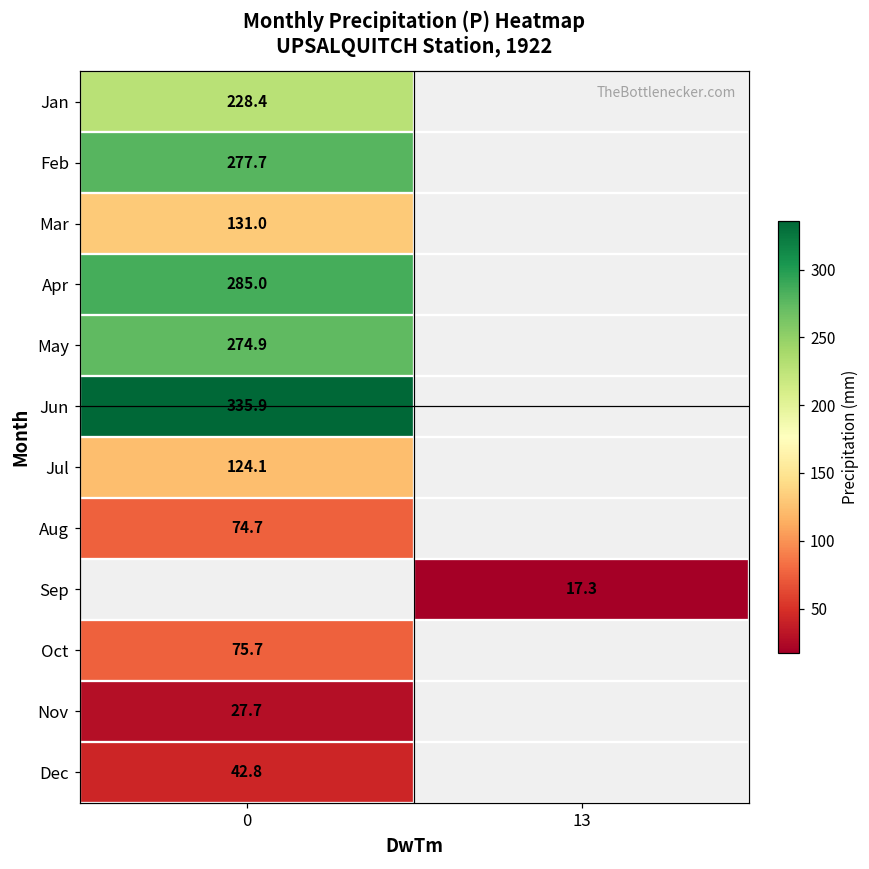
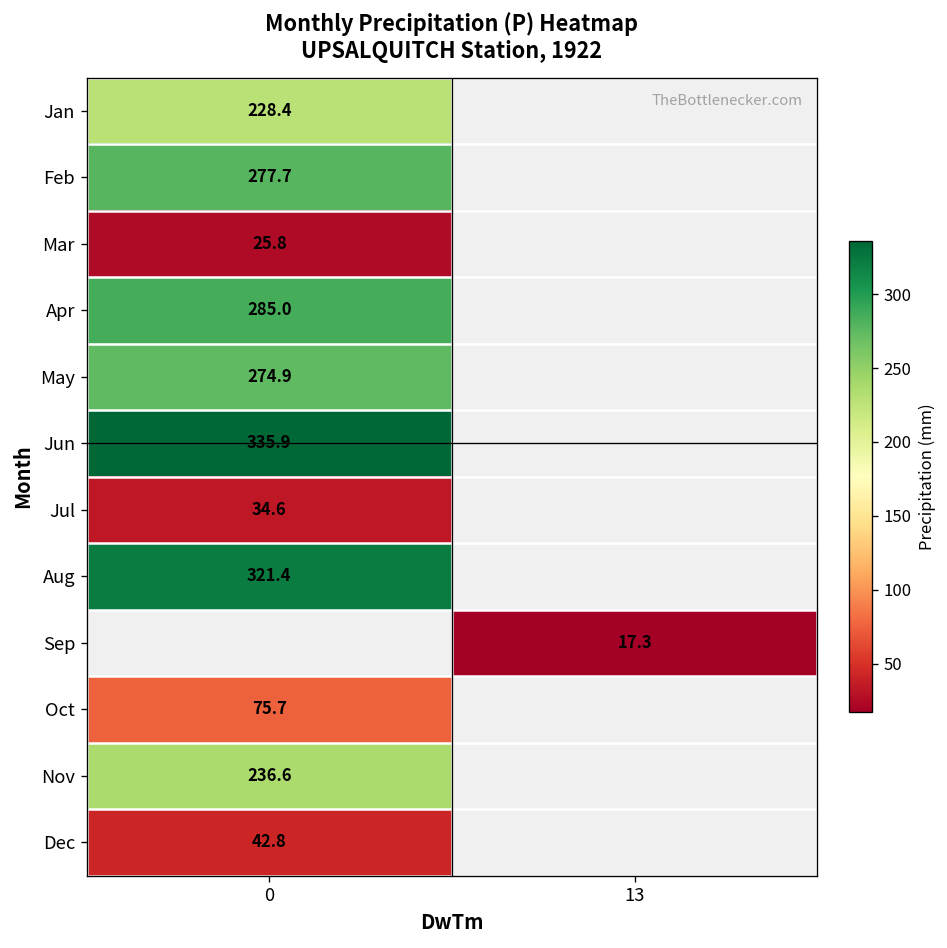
  {
    "Jan": {
      "0": 228.4
    },
    "Feb": {
      "0": 277.7
    },
    "Mar": {
-     "0": 131.0
+     "0": 25.8
    },
    "Apr": {
      "0": 285.0
    },
    "May": {
      "0": 274.9
    },
    "Jun": {
      "0": 335.9
    },
    "Jul": {
-     "0": 124.1
+     "0": 34.6
    },
    "Aug": {
-     "0": 74.7
+     "0": 321.4
    },
    "Sep": {
      "13": 17.3
    },
    "Oct": {
      "0": 75.7
    },
    "Nov": {
-     "0": 27.7
+     "0": 236.6
    },
    "Dec": {
      "0": 42.8
    }
  }
